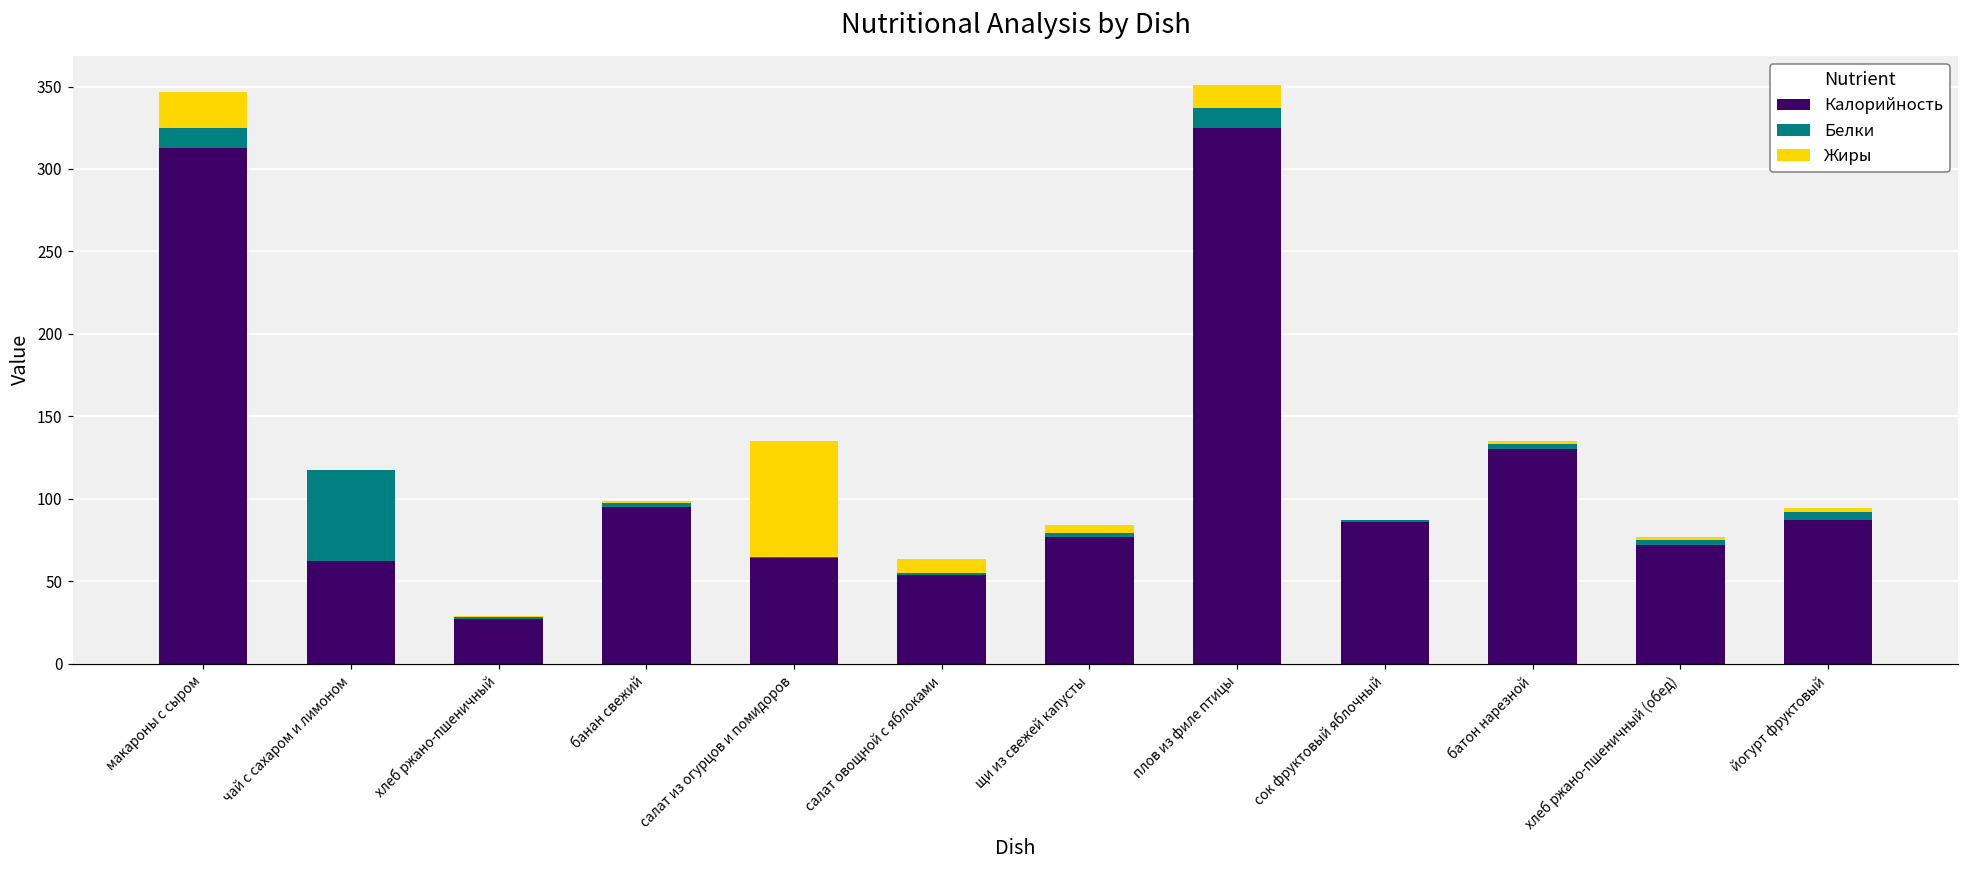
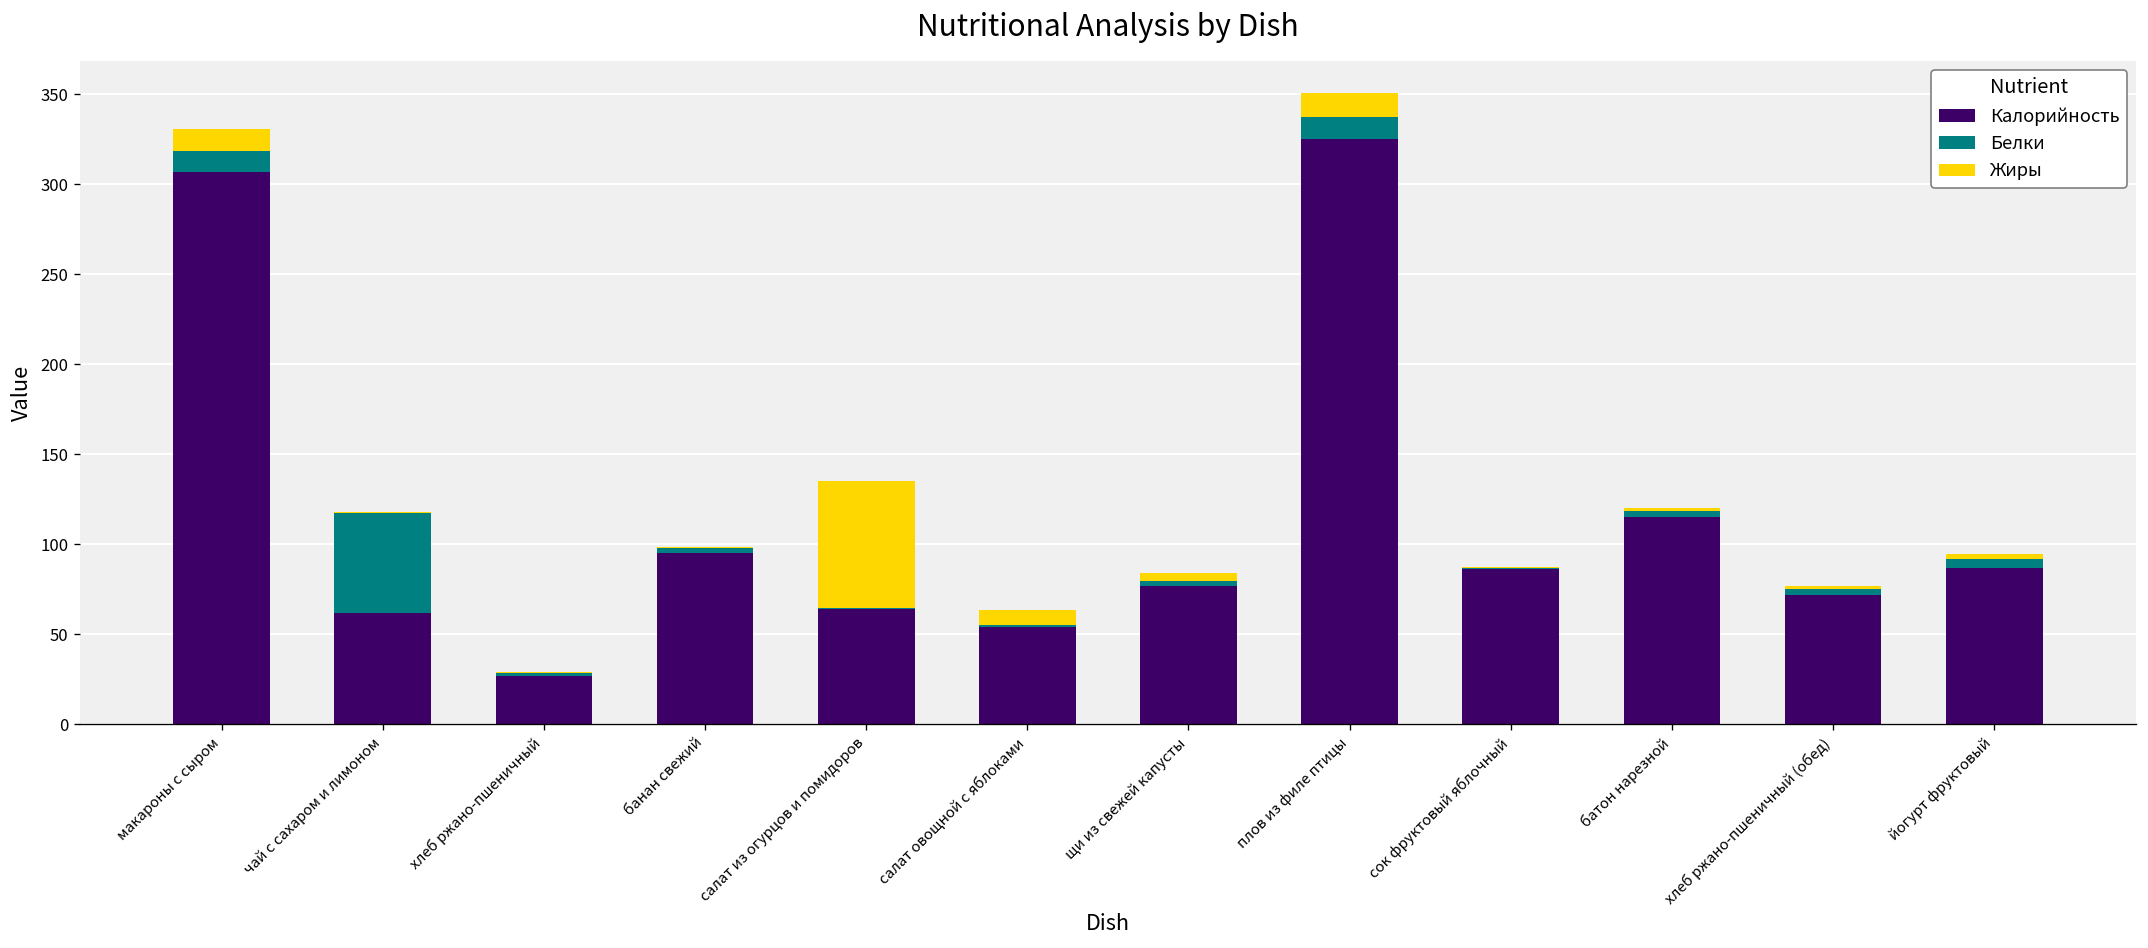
  {
    "Калорийность": {
-     "макароны с сыром": 313,
+     "макароны с сыром": 307,
      "чай с сахаром и лимоном": 62,
      "хлеб ржано-пшеничный": 27,
      "банан свежий": 95,
      "салат из огурцов и помидоров": 64,
      "салат овощной с яблоками": 54,
      "щи из свежей капусты": 77,
      "плов из филе птицы": 325,
      "сок фруктовый яблочный": 86,
-     "батон нарезной": 130,
+     "батон нарезной": 115,
      "хлеб ржано-пшеничный (обед)": 72,
      "йогурт фруктовый": 87
    },
    "Белки": {
      "макароны с сыром": 12,
      "чай с сахаром и лимоном": 56,
      "банан свежий": 3,
      "щи из свежей капусты": 3,
      "плов из филе птицы": 12,
      "батон нарезной": 3,
      "хлеб ржано-пшеничный (обед)": 3,
      "йогурт фруктовый": 5
    },
    "Жиры": {
-     "макароны с сыром": 22,
+     "макароны с сыром": 12,
      "салат из огурцов и помидоров": 70,
      "салат овощной с яблоками": 9,
      "щи из свежей капусты": 5,
      "плов из филе птицы": 14,
      "батон нарезной": 2,
      "хлеб ржано-пшеничный (обед)": 2,
      "йогурт фруктовый": 3
    }
  }
